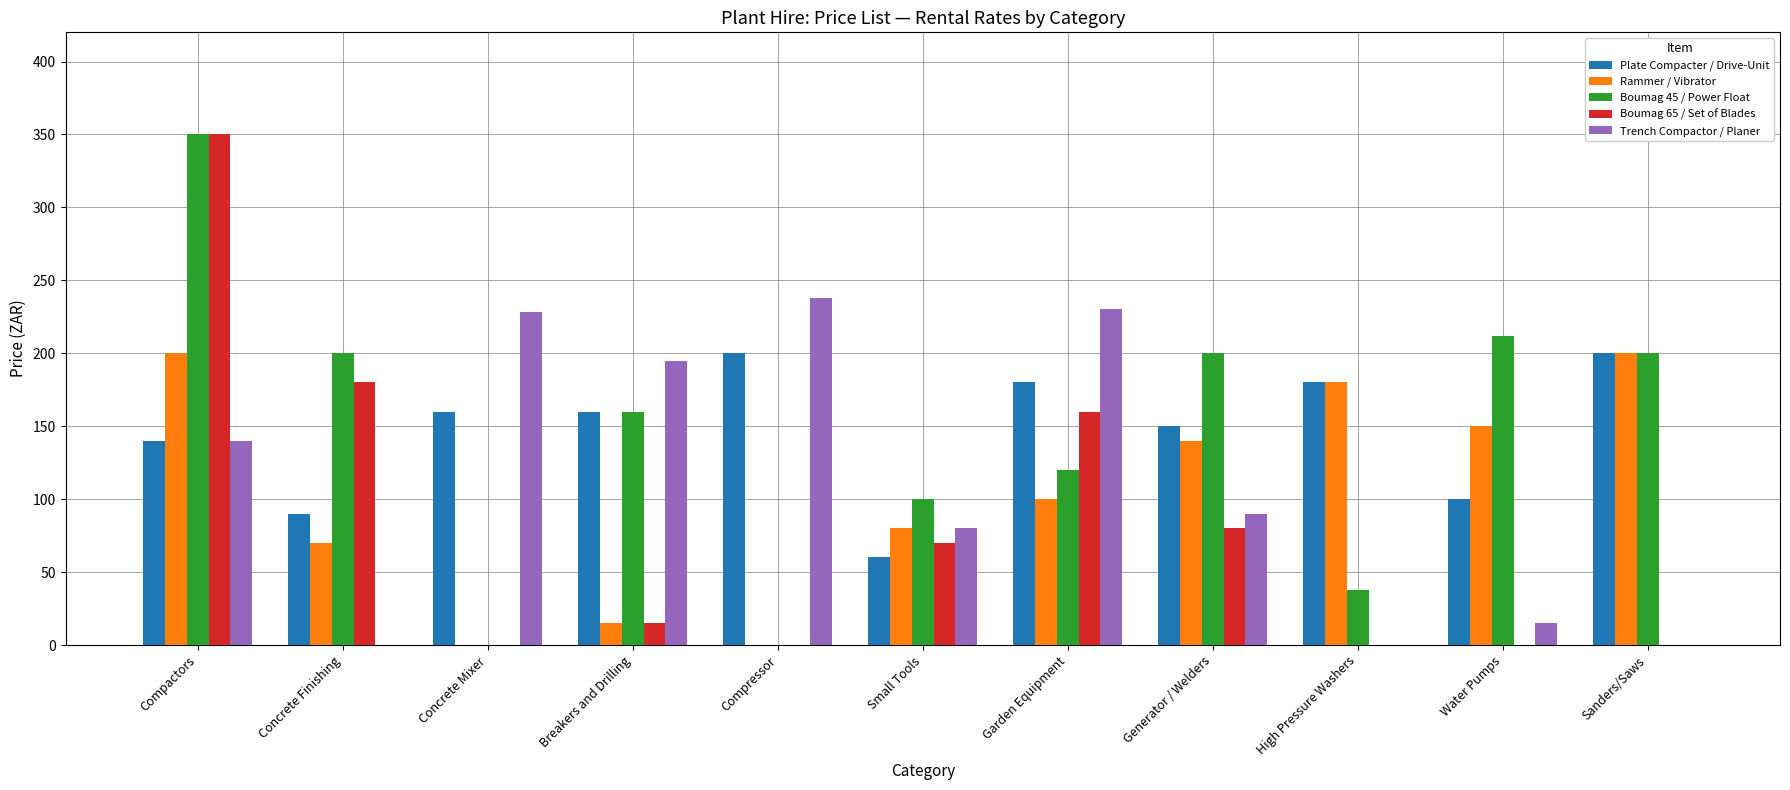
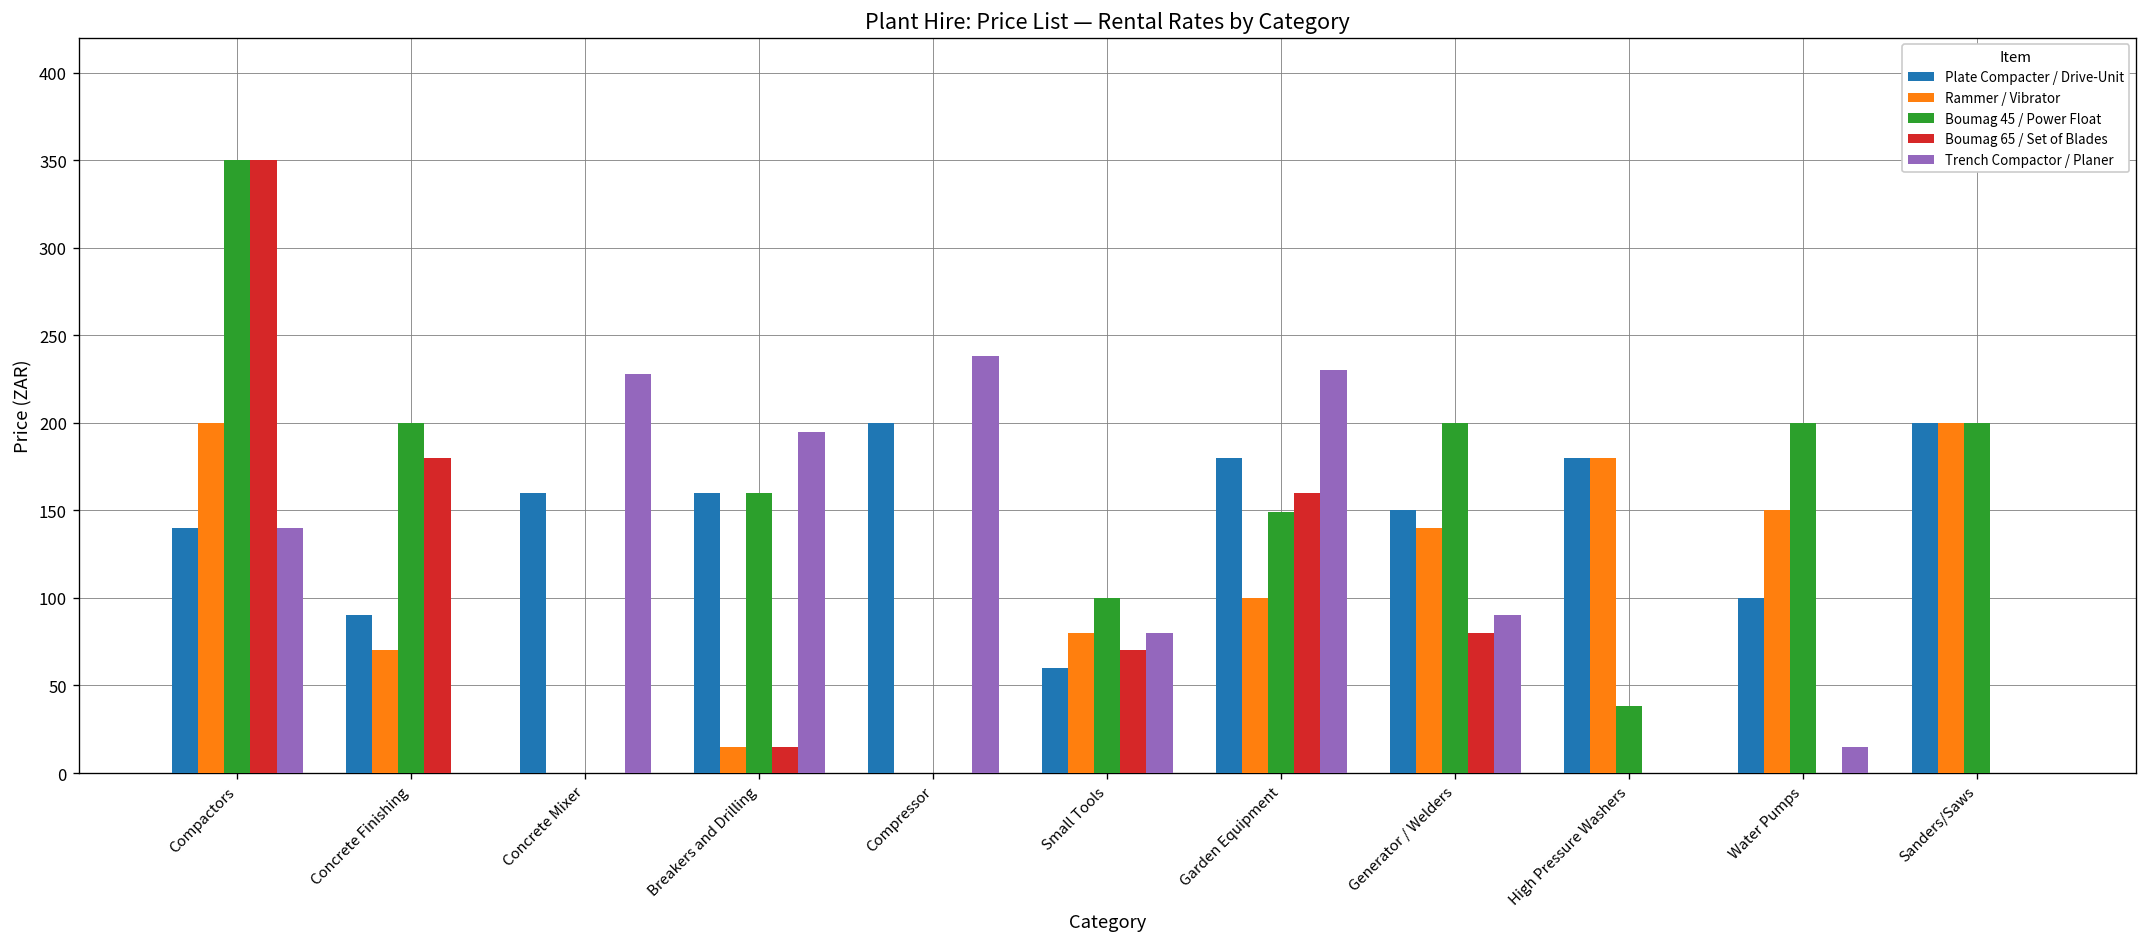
  {
    "Plate Compacter / Drive-Unit": {
      "Compactors": 140,
      "Concrete Finishing": 90,
      "Concrete Mixer": 160,
      "Breakers and Drilling": 160,
      "Compressor": 200,
      "Small Tools": 60,
      "Garden Equipment": 180,
      "Generator / Welders": 150,
      "High Pressure Washers": 180,
      "Water Pumps": 100,
      "Sanders/Saws": 200
    },
    "Rammer / Vibrator": {
      "Compactors": 200,
      "Concrete Finishing": 70,
      "Concrete Mixer": 0,
      "Breakers and Drilling": 15,
      "Compressor": 0,
      "Small Tools": 80,
      "Garden Equipment": 100,
      "Generator / Welders": 140,
      "High Pressure Washers": 180,
      "Water Pumps": 150,
      "Sanders/Saws": 200
    },
    "Boumag 45 / Power Float": {
      "Compactors": 350,
      "Concrete Finishing": 200,
      "Concrete Mixer": 0,
      "Breakers and Drilling": 160,
      "Compressor": 0,
      "Small Tools": 100,
-     "Garden Equipment": 120,
+     "Garden Equipment": 149,
      "Generator / Welders": 200,
      "High Pressure Washers": 38,
-     "Water Pumps": 212,
+     "Water Pumps": 200,
      "Sanders/Saws": 200
    },
    "Boumag 65 / Set of Blades": {
      "Compactors": 350,
      "Concrete Finishing": 180,
      "Concrete Mixer": 0,
      "Breakers and Drilling": 15,
      "Compressor": 0,
      "Small Tools": 70,
      "Garden Equipment": 160,
      "Generator / Welders": 80,
      "High Pressure Washers": 0,
      "Water Pumps": 0,
      "Sanders/Saws": 0
    },
    "Trench Compactor / Planer": {
      "Compactors": 140,
      "Concrete Finishing": 0,
      "Concrete Mixer": 228,
      "Breakers and Drilling": 195,
      "Compressor": 238,
      "Small Tools": 80,
      "Garden Equipment": 230,
      "Generator / Welders": 90,
      "High Pressure Washers": 0,
      "Water Pumps": 15,
      "Sanders/Saws": 0
    }
  }
